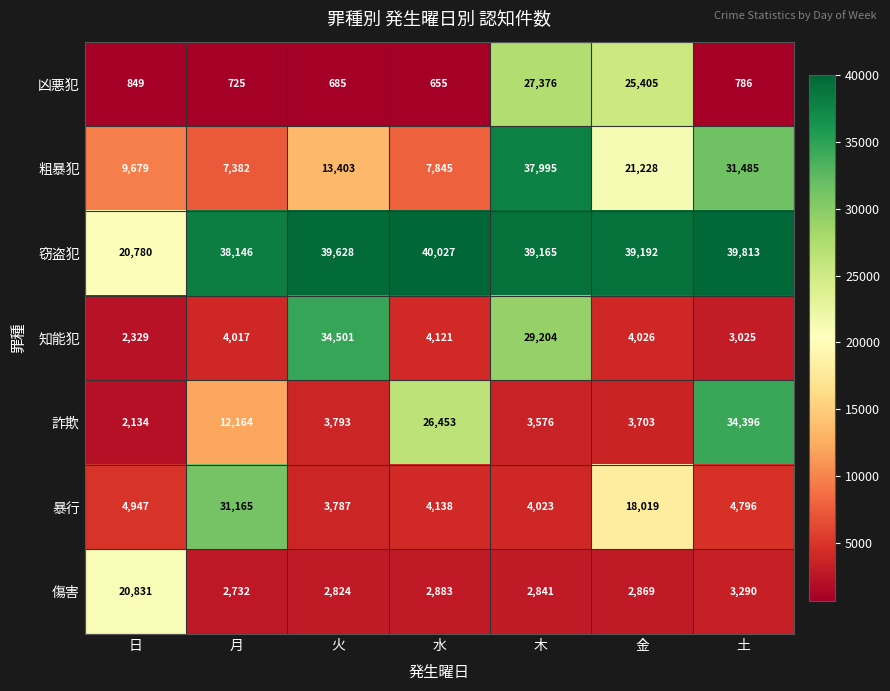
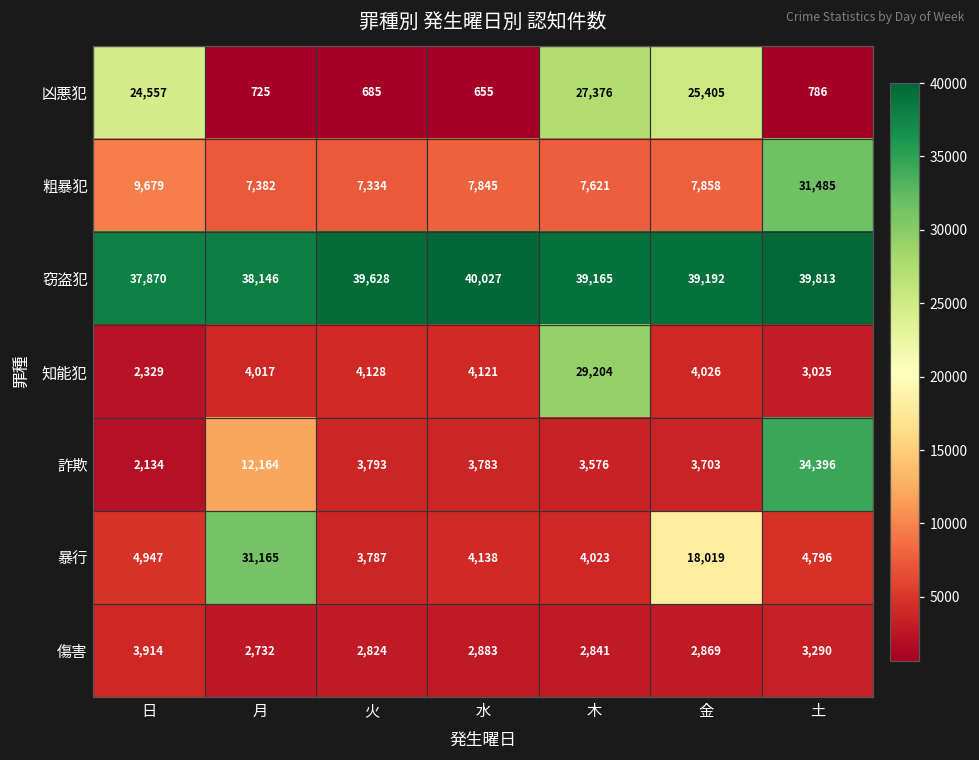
  {
    "凶悪犯": {
-     "日": "849",
+     "日": "24,557",
      "月": "725",
      "火": "685",
      "水": "655",
      "木": "27,376",
      "金": "25,405",
      "土": "786"
    },
    "粗暴犯": {
      "日": "9,679",
      "月": "7,382",
-     "火": "13,403",
+     "火": "7,334",
      "水": "7,845",
-     "木": "37,995",
-     "金": "21,228",
+     "木": "7,621",
+     "金": "7,858",
      "土": "31,485"
    },
    "窃盗犯": {
-     "日": "20,780",
+     "日": "37,870",
      "月": "38,146",
      "火": "39,628",
      "水": "40,027",
      "木": "39,165",
      "金": "39,192",
      "土": "39,813"
    },
    "知能犯": {
      "日": "2,329",
      "月": "4,017",
-     "火": "34,501",
+     "火": "4,128",
      "水": "4,121",
      "木": "29,204",
      "金": "4,026",
      "土": "3,025"
    },
    "詐欺": {
      "日": "2,134",
      "月": "12,164",
      "火": "3,793",
-     "水": "26,453",
+     "水": "3,783",
      "木": "3,576",
      "金": "3,703",
      "土": "34,396"
    },
    "暴行": {
      "日": "4,947",
      "月": "31,165",
      "火": "3,787",
      "水": "4,138",
      "木": "4,023",
      "金": "18,019",
      "土": "4,796"
    },
    "傷害": {
-     "日": "20,831",
+     "日": "3,914",
      "月": "2,732",
      "火": "2,824",
      "水": "2,883",
      "木": "2,841",
      "金": "2,869",
      "土": "3,290"
    }
  }
